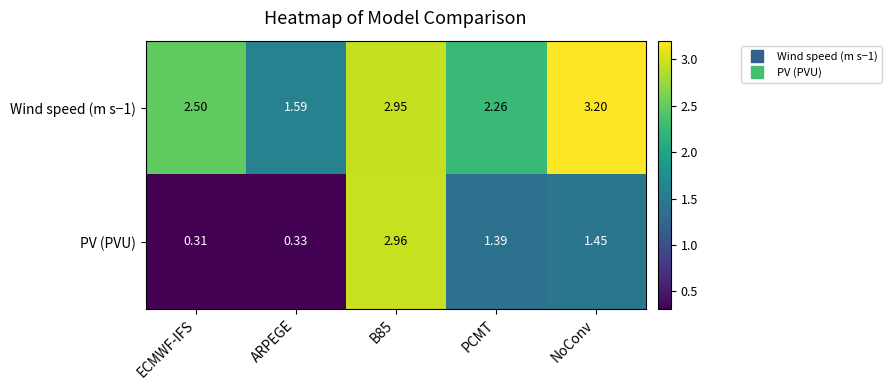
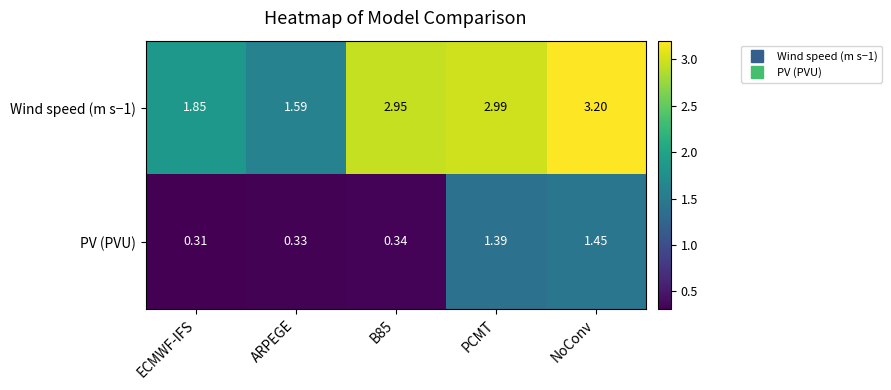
  {
    "Wind speed (m s−1)": {
-     "ECMWF-IFS": 2.50,
+     "ECMWF-IFS": 1.85,
      "ARPEGE": 1.59,
      "B85": 2.95,
-     "PCMT": 2.26,
+     "PCMT": 2.99,
      "NoConv": 3.20
    },
    "PV (PVU)": {
      "ECMWF-IFS": 0.31,
      "ARPEGE": 0.33,
-     "B85": 2.96,
+     "B85": 0.34,
      "PCMT": 1.39,
      "NoConv": 1.45
    }
  }
